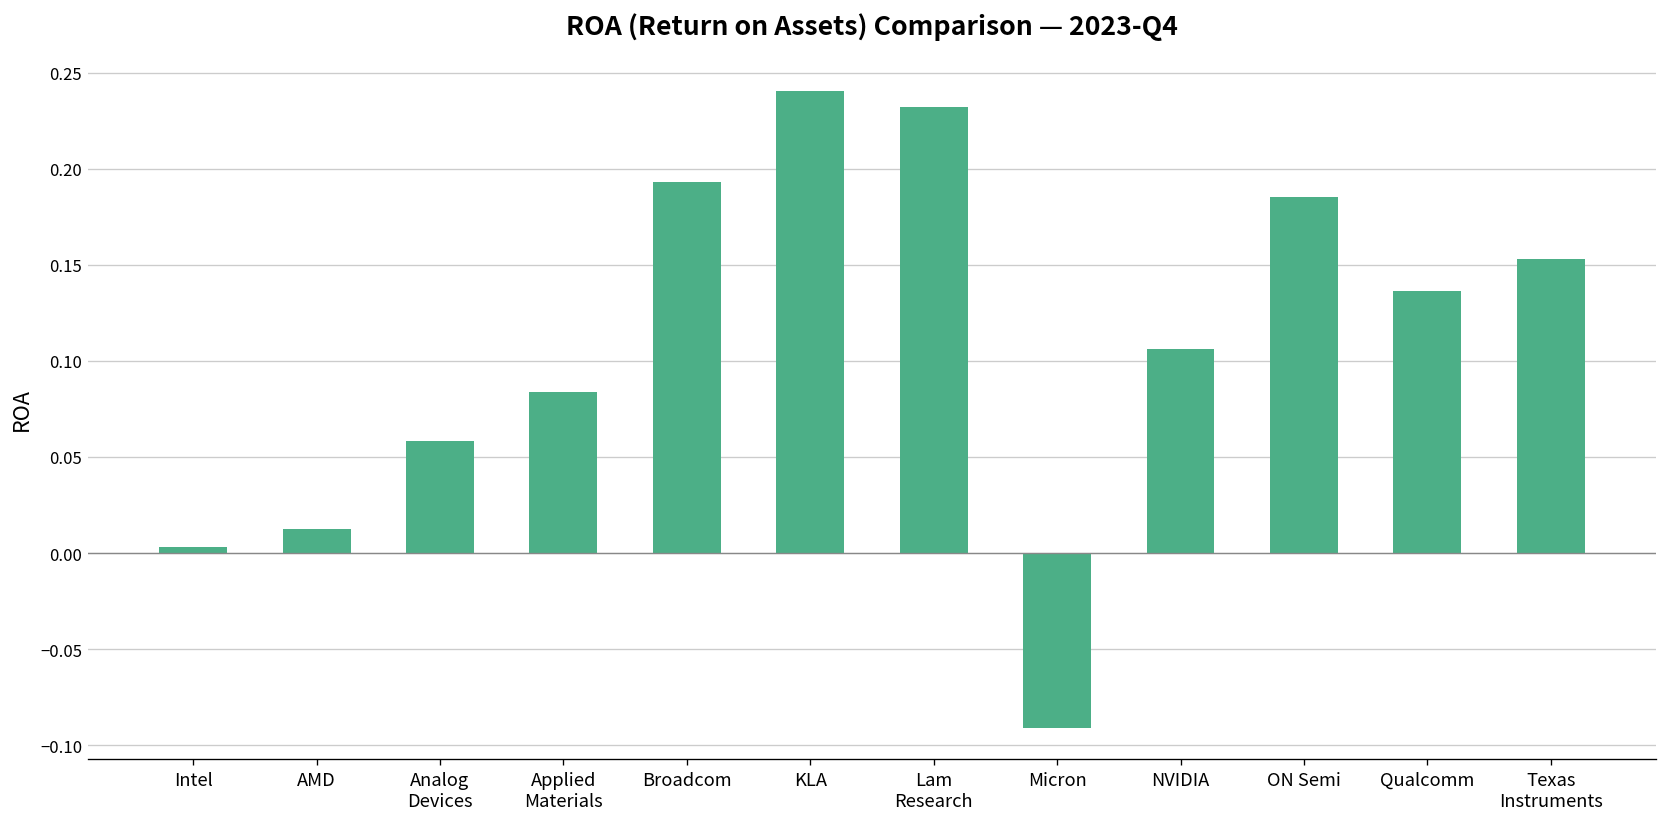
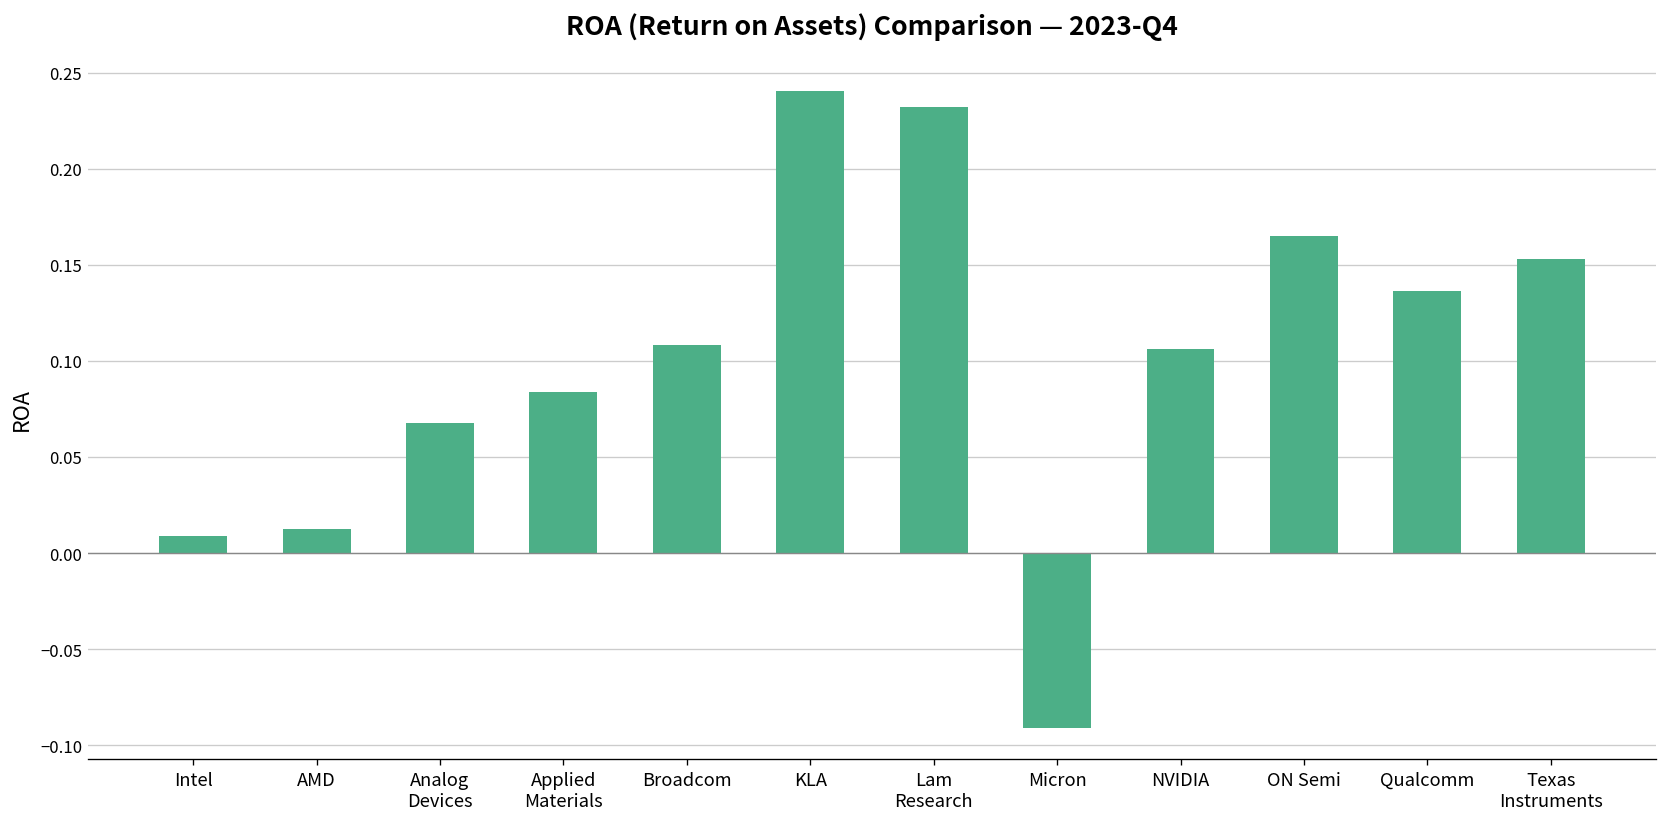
  {
-   "Intel": 0.003,
+   "Intel": 0.009,
    "AMD": 0.013,
-   "Analog Devices": 0.058,
+   "Analog Devices": 0.068,
    "Applied Materials": 0.084,
-   "Broadcom": 0.193,
+   "Broadcom": 0.108,
    "KLA": 0.241,
    "Lam Research": 0.232,
    "Micron": -0.091,
    "NVIDIA": 0.106,
-   "ON Semi": 0.185,
+   "ON Semi": 0.165,
    "Qualcomm": 0.137,
    "Texas Instruments": 0.153
  }
